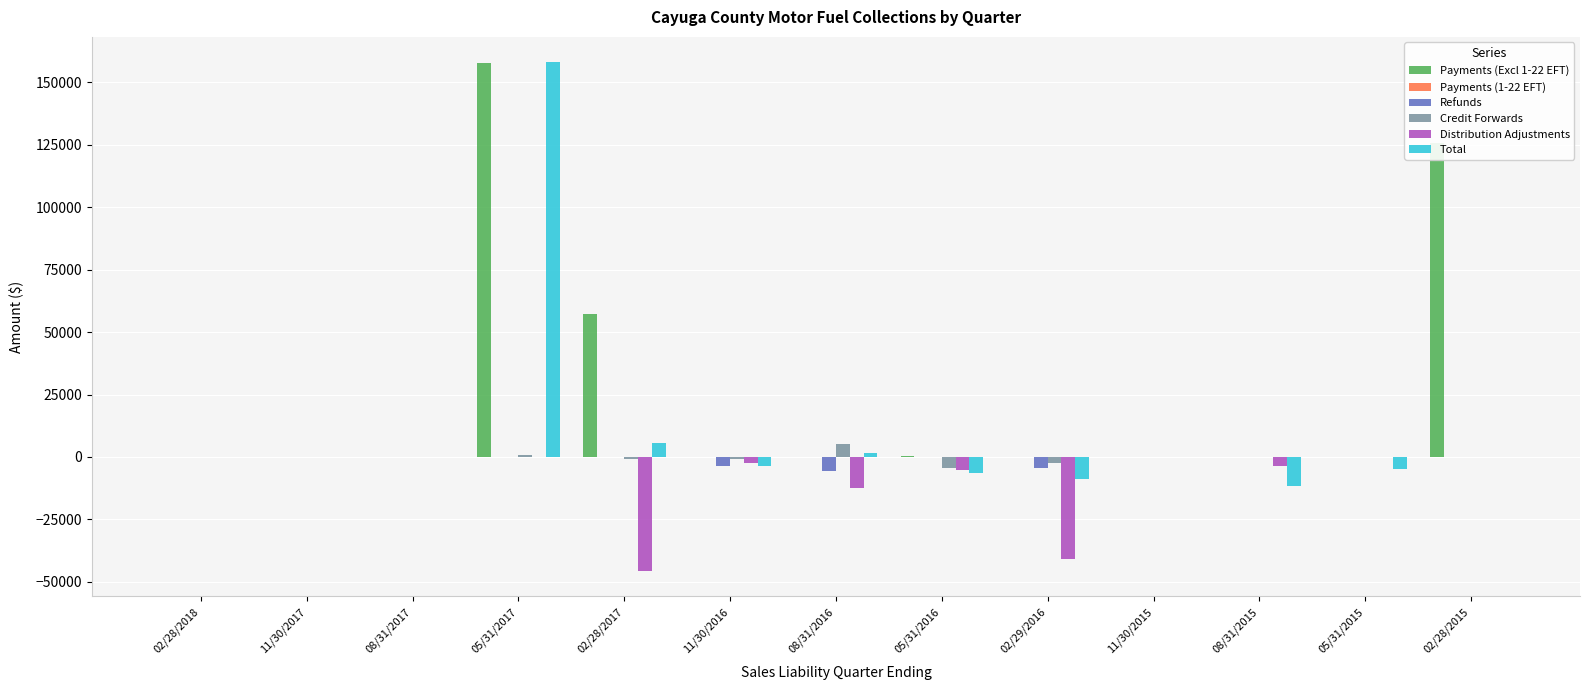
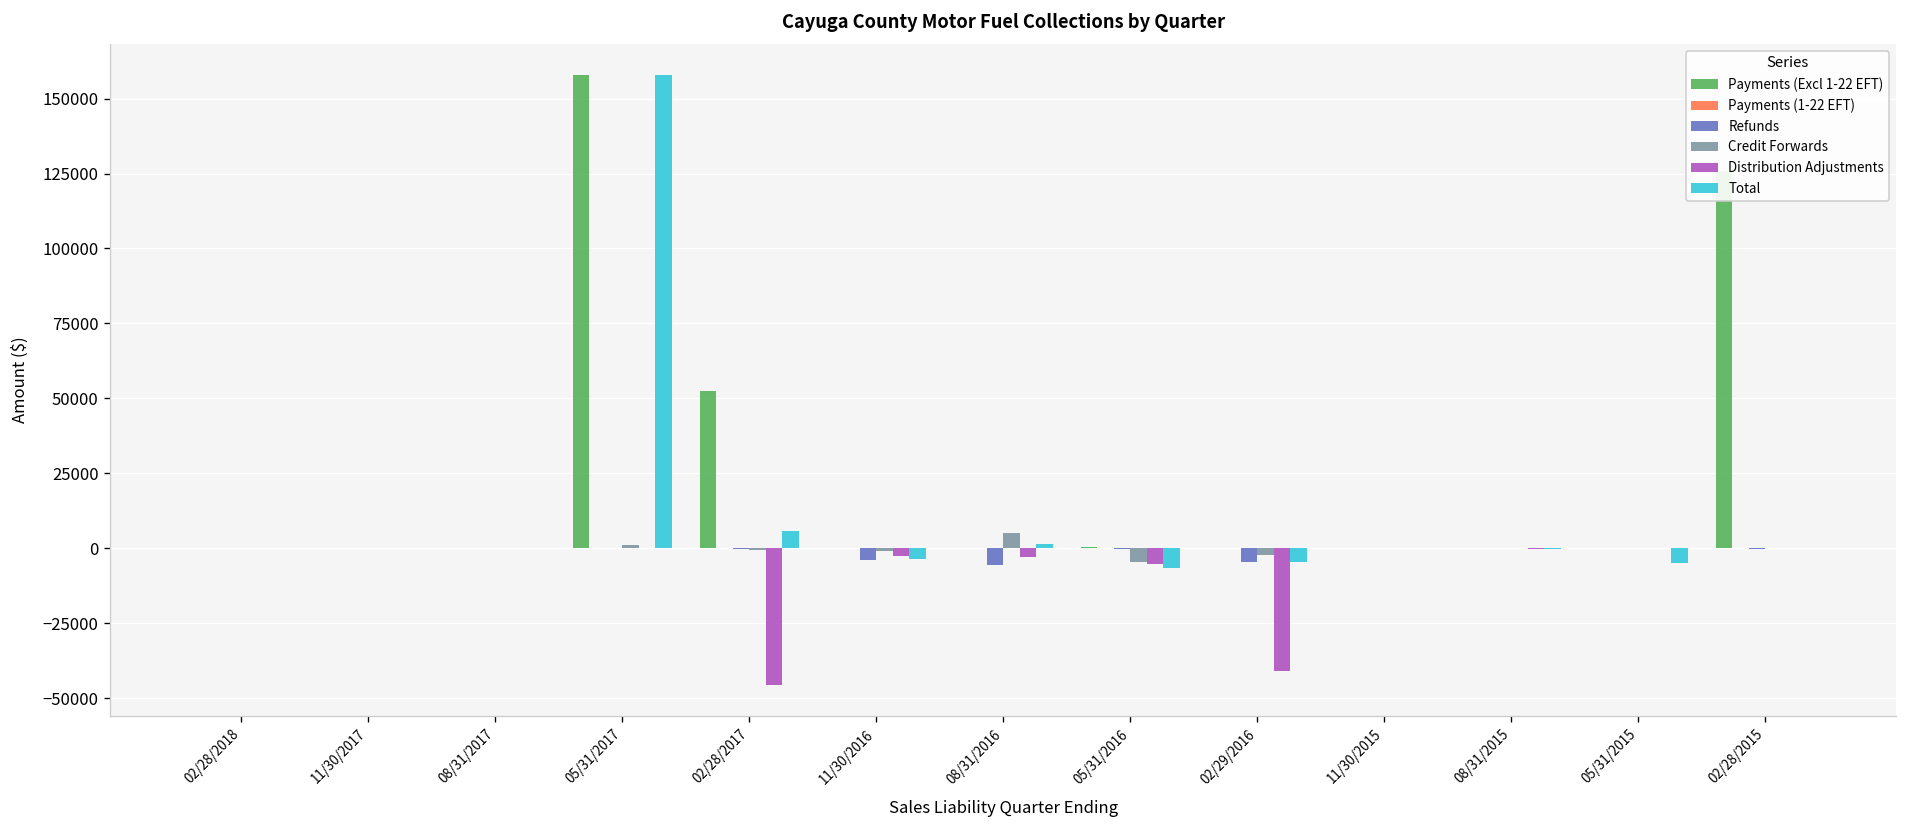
  {
    "Payments (Excl 1-22 EFT)": {
      "02/28/2018": 0,
      "11/30/2017": 0,
      "08/31/2017": 0,
      "05/31/2017": 158000,
-     "02/28/2017": 57000,
+     "02/28/2017": 52000,
      "08/31/2016": 0,
      "02/29/2016": 0,
      "11/30/2015": 0,
      "08/31/2015": 0,
      "05/31/2015": 0
    },
    "Payments (1-22 EFT)": {
      "02/28/2018": 0,
      "11/30/2017": 0,
      "08/31/2017": 0,
      "05/31/2017": 0,
      "02/28/2017": 0,
      "11/30/2016": 0,
      "08/31/2016": 0,
      "05/31/2016": 0,
      "02/29/2016": 0,
      "11/30/2015": 0,
      "08/31/2015": 0,
      "05/31/2015": 0,
      "02/28/2015": 0
    },
    "Distribution Adjustments": {
      "02/28/2018": 0,
      "11/30/2017": 0,
      "08/31/2017": 0,
      "05/31/2017": 0,
      "02/28/2017": -46000,
      "11/30/2016": -2000,
-     "08/31/2016": -12000,
+     "08/31/2016": -3000,
      "05/31/2016": -5000,
      "02/29/2016": -41000,
-     "08/31/2015": -4000,
+     "08/31/2015": 0,
      "05/31/2015": 0,
      "02/28/2015": 0
    },
    "Total": {
      "11/30/2017": 0,
      "08/31/2017": 0,
      "05/31/2017": 158000,
      "02/28/2017": 6000,
      "11/30/2016": -4000,
      "08/31/2016": 1000,
      "05/31/2016": -6000,
-     "02/29/2016": -9000,
-     "08/31/2015": -11000,
+     "02/29/2016": -5000,
+     "08/31/2015": 0,
      "05/31/2015": -5000
    }
  }
